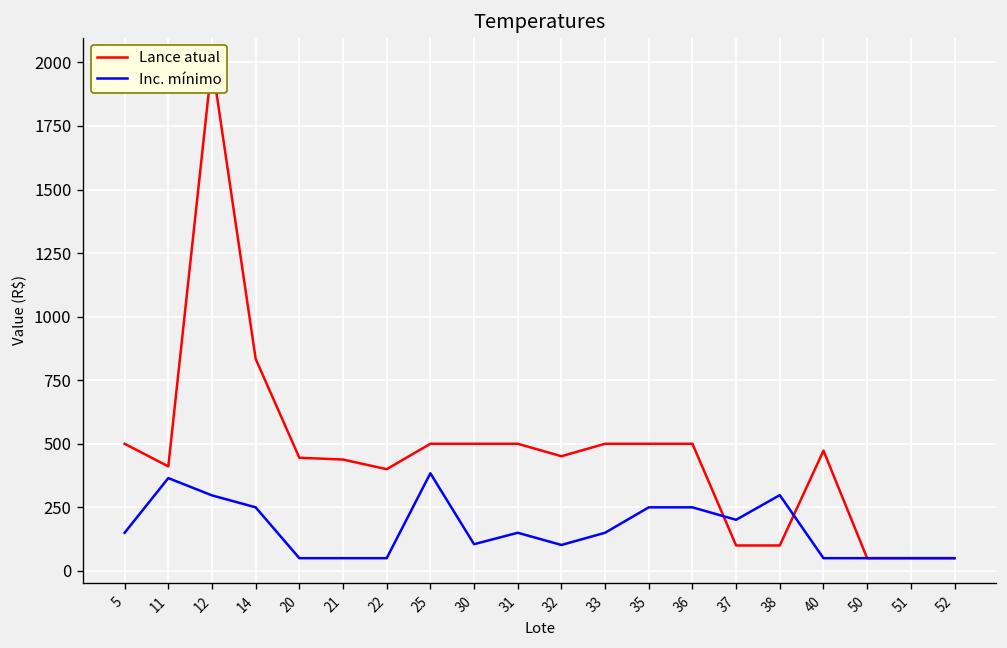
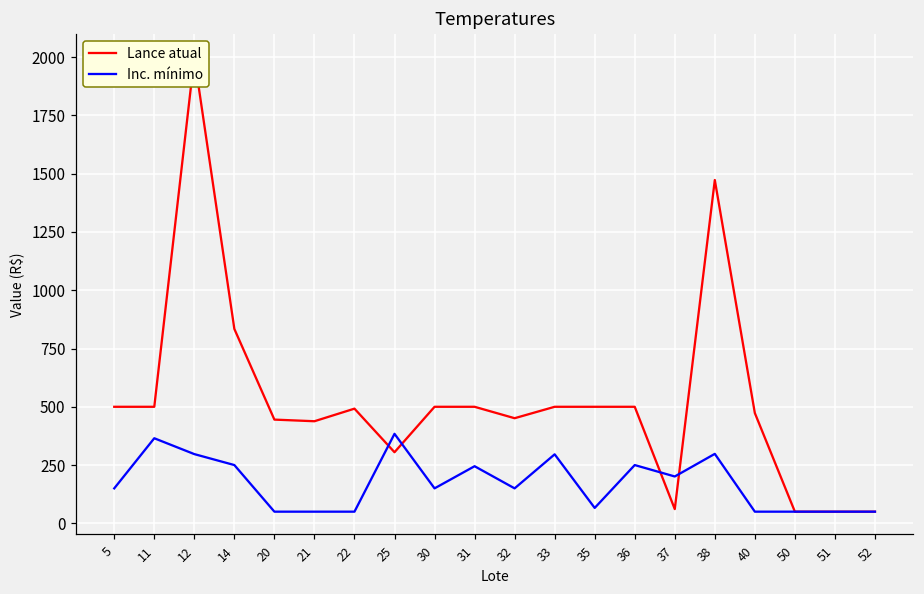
  {
    "Lance atual": {
      "5": 500,
-     "11": 410,
+     "11": 500,
      "14": 830,
      "20": 450,
      "21": 440,
-     "22": 400,
-     "25": 500,
+     "22": 490,
+     "25": 310,
      "30": 500,
      "31": 500,
      "32": 450,
      "33": 500,
      "35": 500,
      "36": 500,
-     "37": 100,
-     "38": 100,
+     "37": 60,
+     "38": 1470,
      "40": 470
    },
    "Inc. mínimo": {
      "5": 150,
      "11": 370,
      "12": 300,
      "14": 250,
      "20": 50,
      "21": 50,
      "22": 50,
      "25": 380,
-     "30": 110,
-     "31": 150,
-     "32": 100,
-     "33": 150,
-     "35": 250,
+     "30": 150,
+     "31": 250,
+     "32": 150,
+     "33": 300,
+     "35": 70,
      "36": 250,
      "37": 200,
      "38": 300,
      "40": 50
    }
  }
